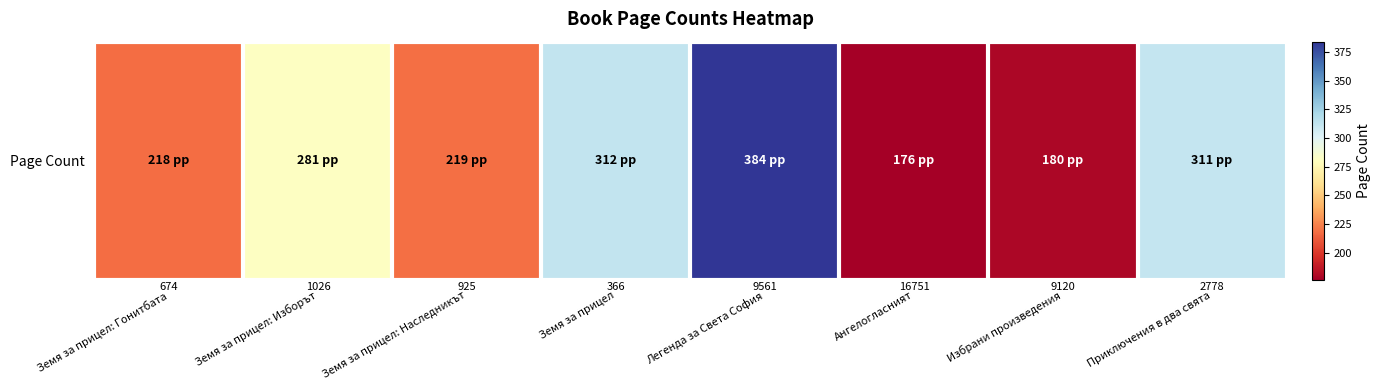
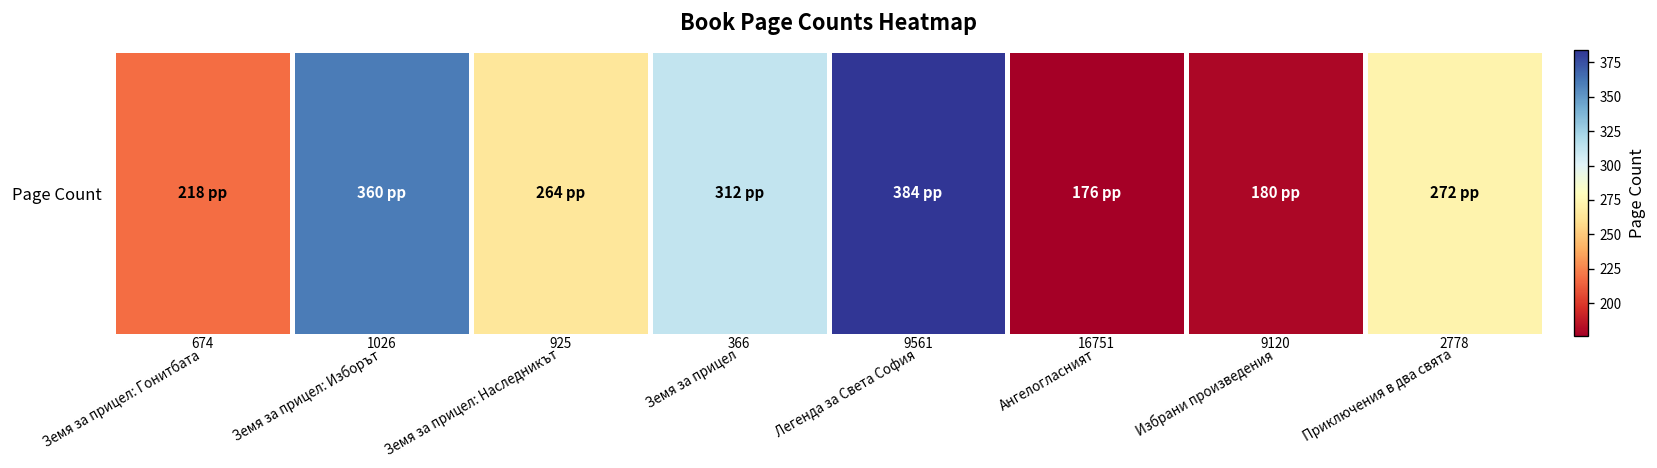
  {
    "Page Count": {
      "Земя за прицел: Гонитбата": 218,
-     "Земя за прицел: Изборът": 281,
-     "Земя за прицел: Наследникът": 219,
+     "Земя за прицел: Изборът": 360,
+     "Земя за прицел: Наследникът": 264,
      "Земя за прицел": 312,
      "Легенда за Света София": 384,
      "Ангелогласният": 176,
      "Избрани произведения": 180,
-     "Приключения в два свята": 311
+     "Приключения в два свята": 272
    }
  }
